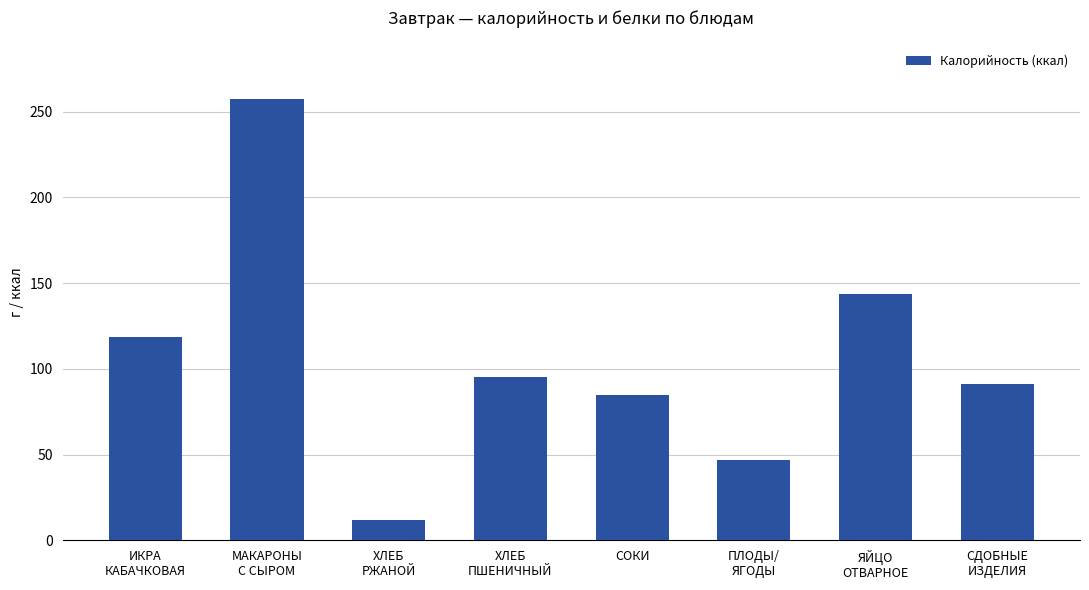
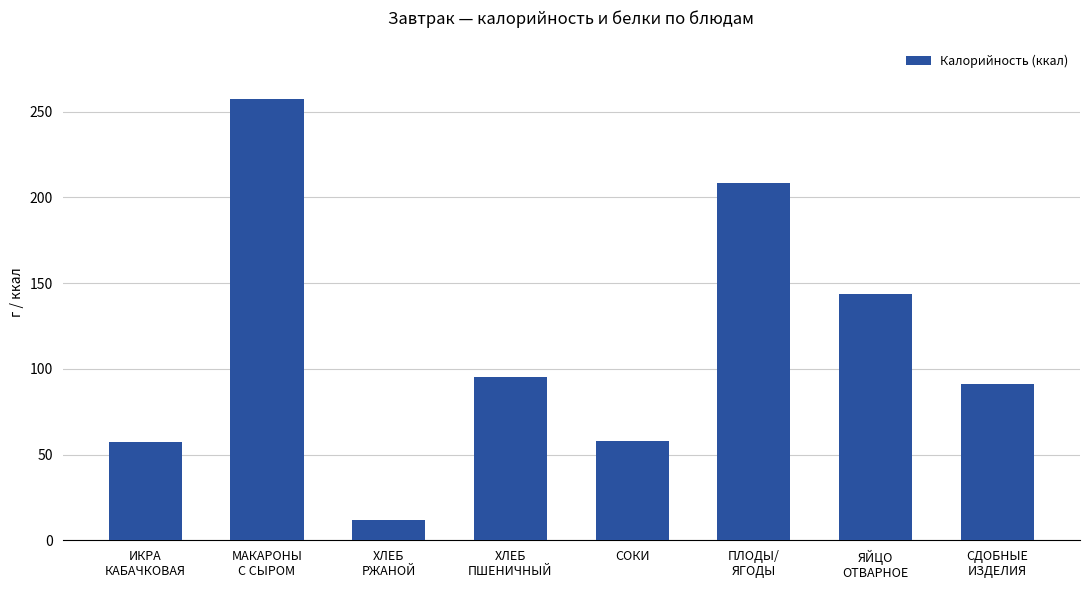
  {
-   "ИКРА КАБАЧКОВАЯ": 118,
+   "ИКРА КАБАЧКОВАЯ": 57,
    "МАКАРОНЫ С СЫРОМ": 257,
    "ХЛЕБ РЖАНОЙ": 12,
    "ХЛЕБ ПШЕНИЧНЫЙ": 95,
-   "СОКИ": 85,
-   "ПЛОДЫ/ ЯГОДЫ": 47,
+   "СОКИ": 58,
+   "ПЛОДЫ/ ЯГОДЫ": 209,
    "ЯЙЦО ОТВАРНОЕ": 144,
    "СДОБНЫЕ ИЗДЕЛИЯ": 91
  }
